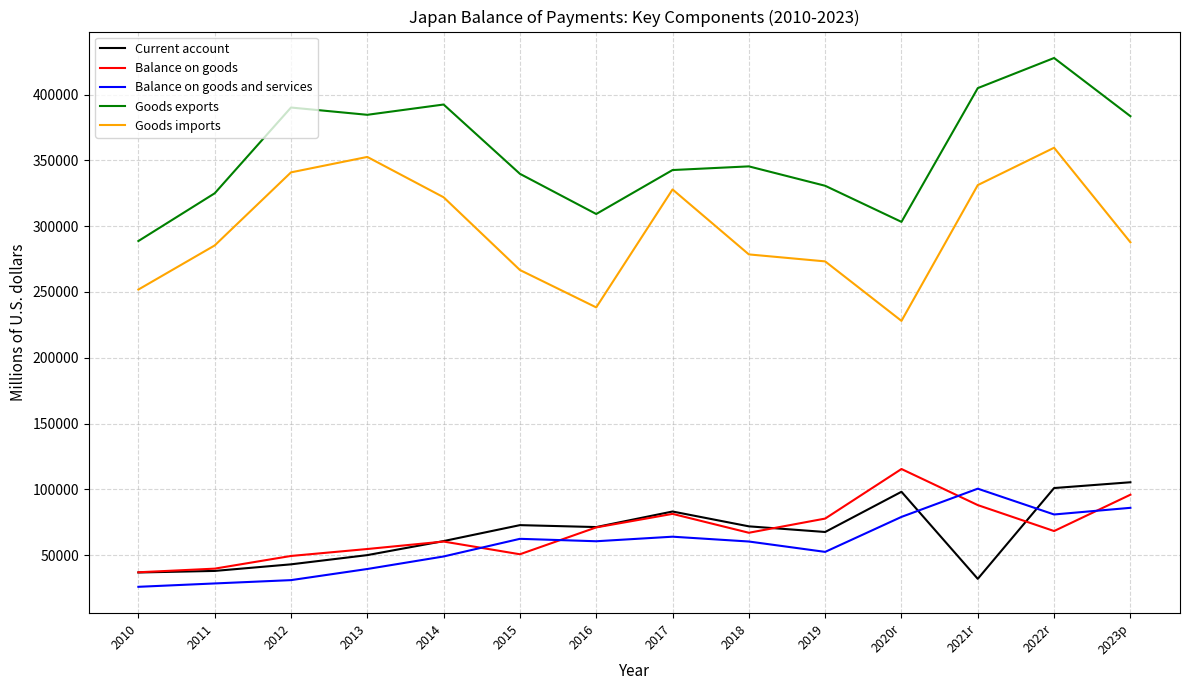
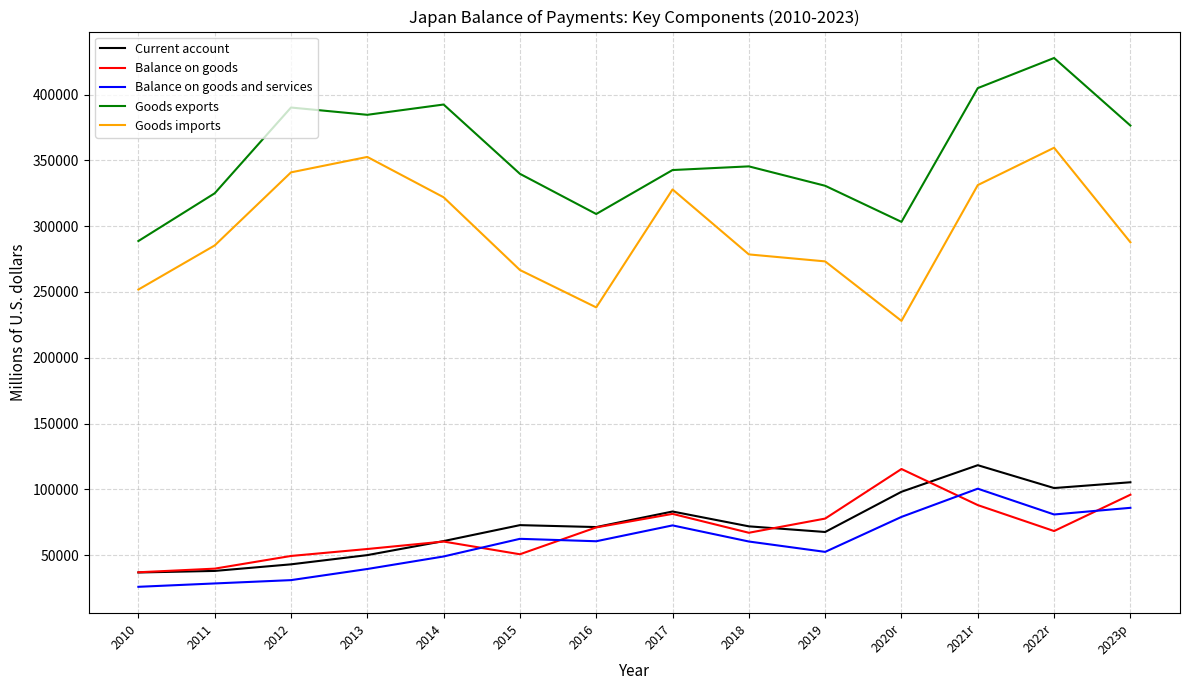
  {
    "Current account": {
      "2012": 43000,
      "2013": 50000,
      "2015": 73000,
      "2018": 72000,
      "2019": 68000,
      "2020r": 98000,
-     "2021r": 32000,
+     "2021r": 118000,
      "2022r": 101000,
      "2023p": 105000
    },
    "Balance on goods": {
      "2012": 49000,
      "2013": 55000,
      "2015": 51000,
      "2018": 67000,
      "2019": 78000,
      "2020r": 115000,
      "2021r": 88000,
      "2022r": 68000,
      "2023p": 96000
    },
    "Balance on goods and services": {
      "2010": 26000,
      "2011": 28000,
      "2012": 31000,
      "2013": 39000,
      "2014": 49000,
      "2015": 62000,
      "2016": 60000,
-     "2017": 64000,
+     "2017": 73000,
      "2018": 60000,
      "2019": 52000,
      "2020r": 79000,
      "2021r": 100000,
      "2022r": 81000,
      "2023p": 86000
    },
    "Goods exports": {
      "2010": 289000,
      "2011": 325000,
      "2013": 385000,
      "2014": 393000,
      "2015": 340000,
      "2016": 309000,
      "2017": 343000,
      "2018": 345000,
      "2019": 331000,
      "2020r": 303000,
      "2021r": 405000,
      "2022r": 428000,
-     "2023p": 384000
+     "2023p": 377000
    },
    "Goods imports": {
      "2010": 252000,
      "2011": 285000,
      "2012": 341000,
      "2013": 353000,
      "2014": 322000,
      "2015": 267000,
      "2016": 238000,
      "2017": 328000,
      "2018": 279000,
      "2019": 273000,
      "2020r": 228000,
      "2021r": 331000,
      "2022r": 360000,
      "2023p": 288000
    }
  }
